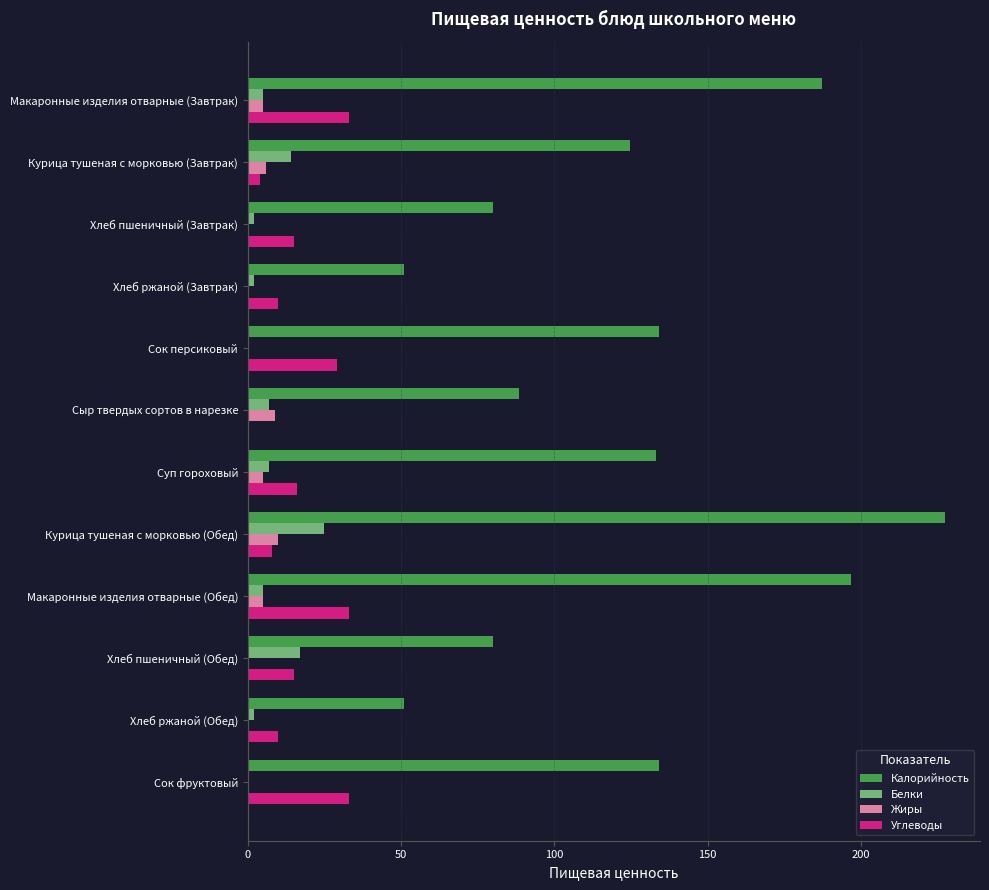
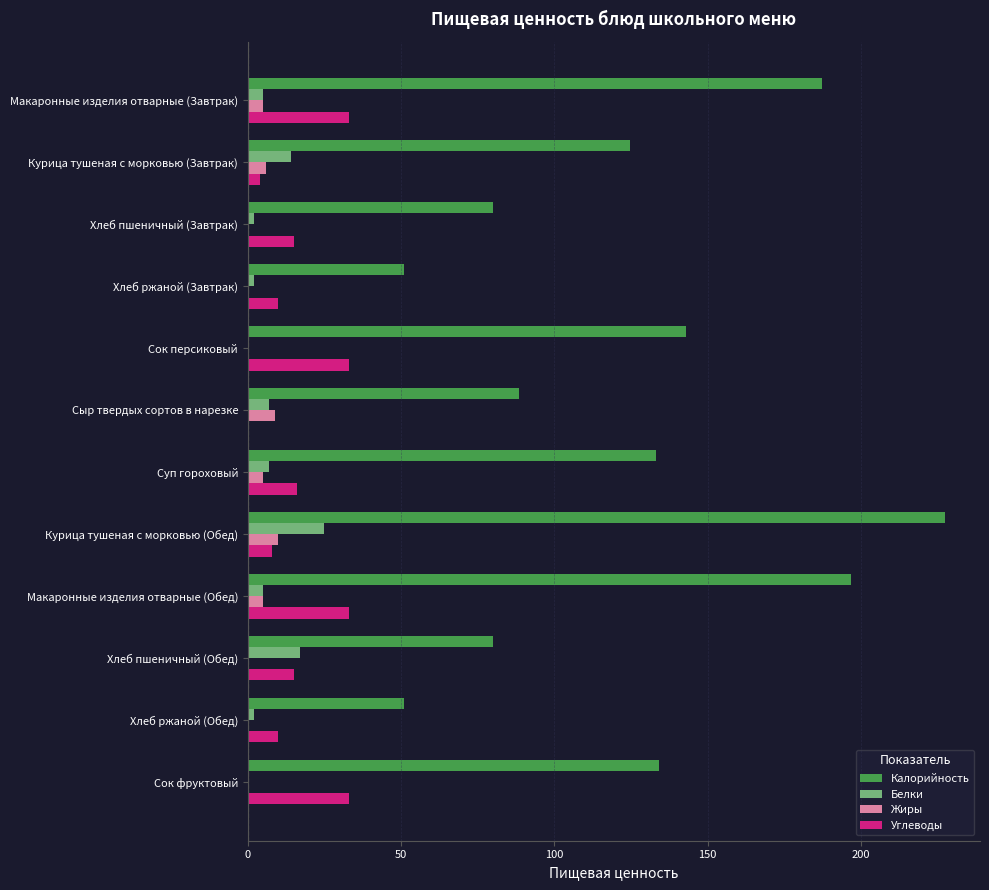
  {
    "Калорийность": {
      "Макаронные изделия отварные (Завтрак)": 187,
      "Курица тушеная с морковью (Завтрак)": 125,
      "Хлеб пшеничный (Завтрак)": 80,
      "Хлеб ржаной (Завтрак)": 51,
-     "Сок персиковый": 134,
+     "Сок персиковый": 143,
      "Сыр твердых сортов в нарезке": 88,
      "Суп гороховый": 133,
      "Курица тушеная с морковью (Обед)": 228,
      "Макаронные изделия отварные (Обед)": 197,
      "Хлеб пшеничный (Обед)": 80,
      "Хлеб ржаной (Обед)": 51,
      "Сок фруктовый": 134
    },
    "Белки": {
      "Макаронные изделия отварные (Завтрак)": 5,
      "Курица тушеная с морковью (Завтрак)": 14,
      "Хлеб пшеничный (Завтрак)": 2,
      "Хлеб ржаной (Завтрак)": 2,
      "Сок персиковый": 0,
      "Сыр твердых сортов в нарезке": 7,
      "Суп гороховый": 7,
      "Курица тушеная с морковью (Обед)": 25,
      "Макаронные изделия отварные (Обед)": 5,
      "Хлеб пшеничный (Обед)": 17,
      "Хлеб ржаной (Обед)": 2,
      "Сок фруктовый": 0
    },
    "Жиры": {
      "Макаронные изделия отварные (Завтрак)": 5,
      "Курица тушеная с морковью (Завтрак)": 6,
      "Хлеб пшеничный (Завтрак)": 0,
      "Хлеб ржаной (Завтрак)": 0,
      "Сок персиковый": 0,
      "Сыр твердых сортов в нарезке": 9,
      "Суп гороховый": 5,
      "Курица тушеная с морковью (Обед)": 10,
      "Макаронные изделия отварные (Обед)": 5,
      "Хлеб пшеничный (Обед)": 0,
      "Хлеб ржаной (Обед)": 0,
      "Сок фруктовый": 0
    },
    "Углеводы": {
      "Макаронные изделия отварные (Завтрак)": 33,
      "Курица тушеная с морковью (Завтрак)": 4,
      "Хлеб пшеничный (Завтрак)": 15,
      "Хлеб ржаной (Завтрак)": 10,
-     "Сок персиковый": 29,
+     "Сок персиковый": 33,
      "Сыр твердых сортов в нарезке": 0,
      "Суп гороховый": 16,
      "Курица тушеная с морковью (Обед)": 8,
      "Макаронные изделия отварные (Обед)": 33,
      "Хлеб пшеничный (Обед)": 15,
      "Хлеб ржаной (Обед)": 10,
      "Сок фруктовый": 33
    }
  }
